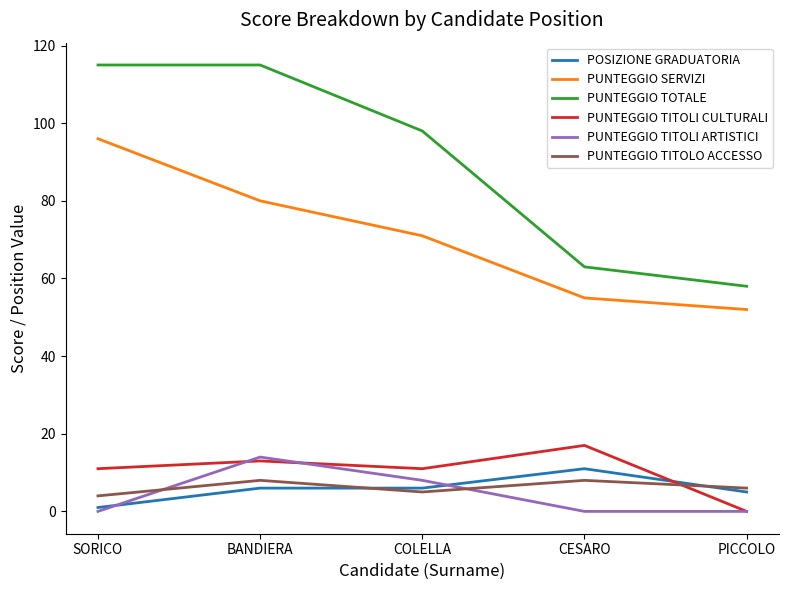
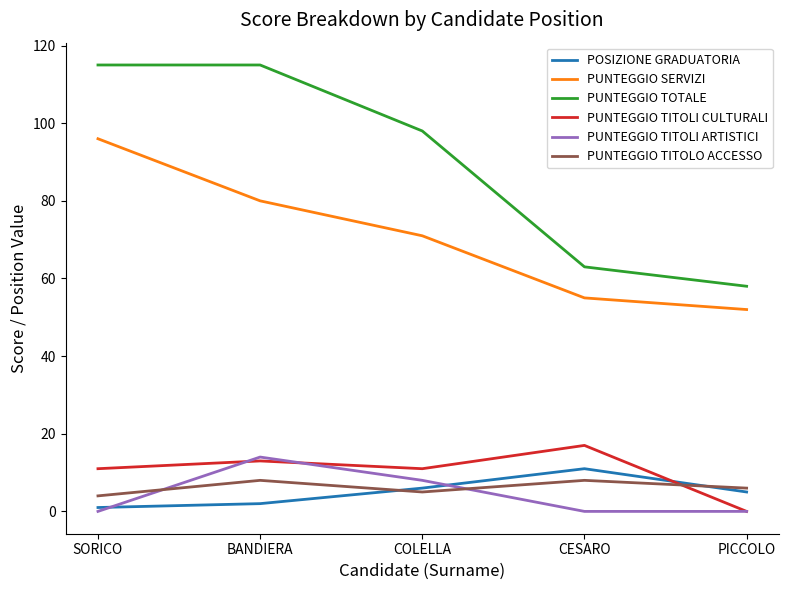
  {
    "POSIZIONE GRADUATORIA": {
      "SORICO": 1,
-     "BANDIERA": 6,
+     "BANDIERA": 2,
      "COLELLA": 6,
      "CESARO": 11,
      "PICCOLO": 5
    },
    "PUNTEGGIO SERVIZI": {
      "SORICO": 96,
      "BANDIERA": 80,
      "COLELLA": 71,
      "CESARO": 55,
      "PICCOLO": 52
    },
    "PUNTEGGIO TOTALE": {
      "SORICO": 115,
      "BANDIERA": 115,
      "COLELLA": 98,
      "CESARO": 63,
      "PICCOLO": 58
    },
    "PUNTEGGIO TITOLI CULTURALI": {
      "SORICO": 11,
      "BANDIERA": 13,
      "COLELLA": 11,
      "CESARO": 17
    },
    "PUNTEGGIO TITOLI ARTISTICI": {
      "SORICO": 0,
      "BANDIERA": 14,
      "COLELLA": 8,
      "CESARO": 0
    },
    "PUNTEGGIO TITOLO ACCESSO": {
      "SORICO": 4,
      "BANDIERA": 8,
      "COLELLA": 5,
      "CESARO": 8,
      "PICCOLO": 6
    }
  }
